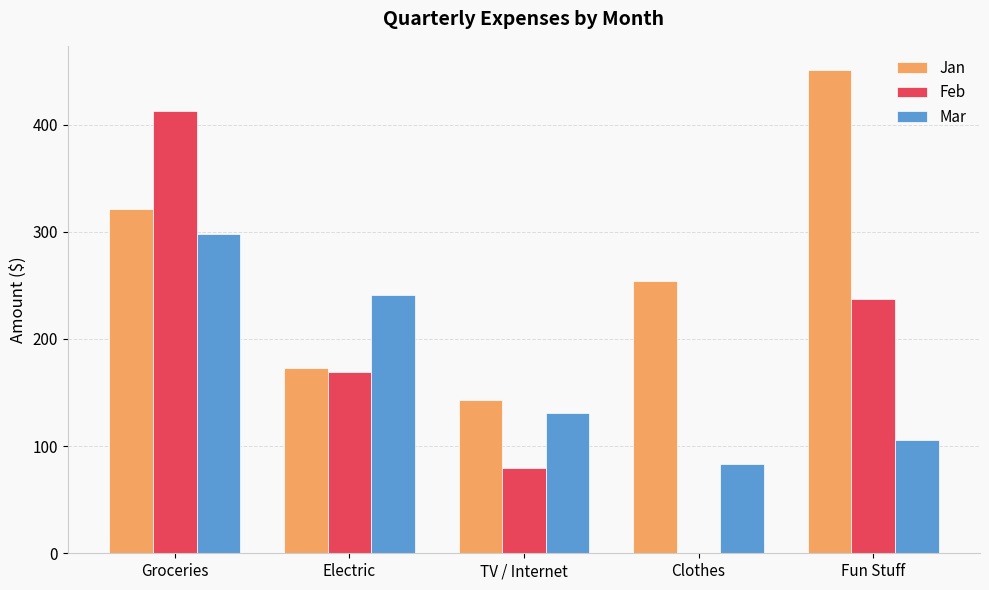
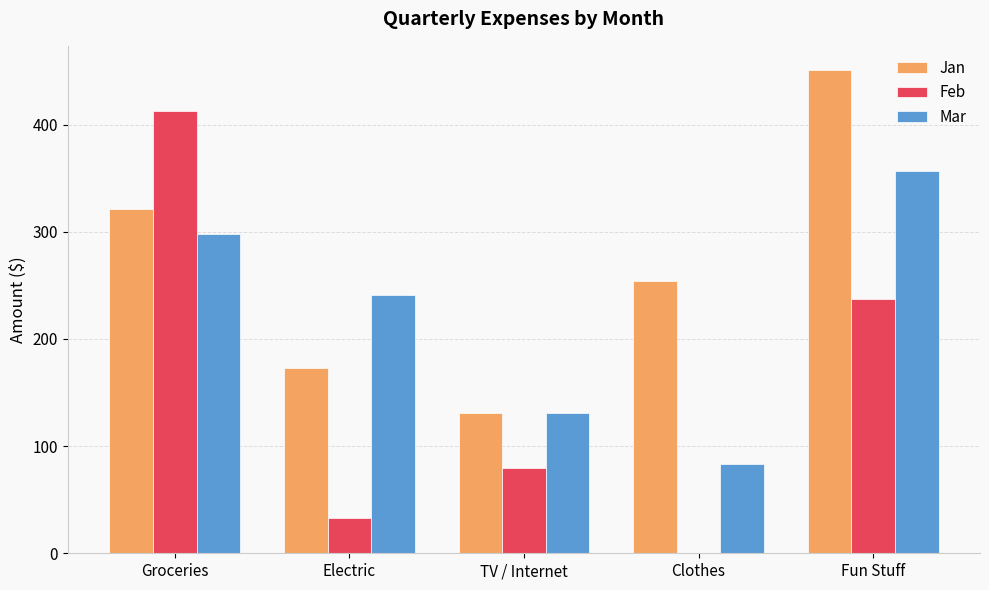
  {
    "Jan": {
      "Groceries": 321,
      "Electric": 173,
-     "TV / Internet": 143,
+     "TV / Internet": 131,
      "Clothes": 254,
      "Fun Stuff": 451
    },
    "Feb": {
      "Groceries": 413,
-     "Electric": 169,
+     "Electric": 33,
      "TV / Internet": 80,
      "Clothes": 0,
      "Fun Stuff": 237
    },
    "Mar": {
      "Groceries": 298,
      "Electric": 241,
      "TV / Internet": 131,
      "Clothes": 83,
-     "Fun Stuff": 106
+     "Fun Stuff": 357
    }
  }
